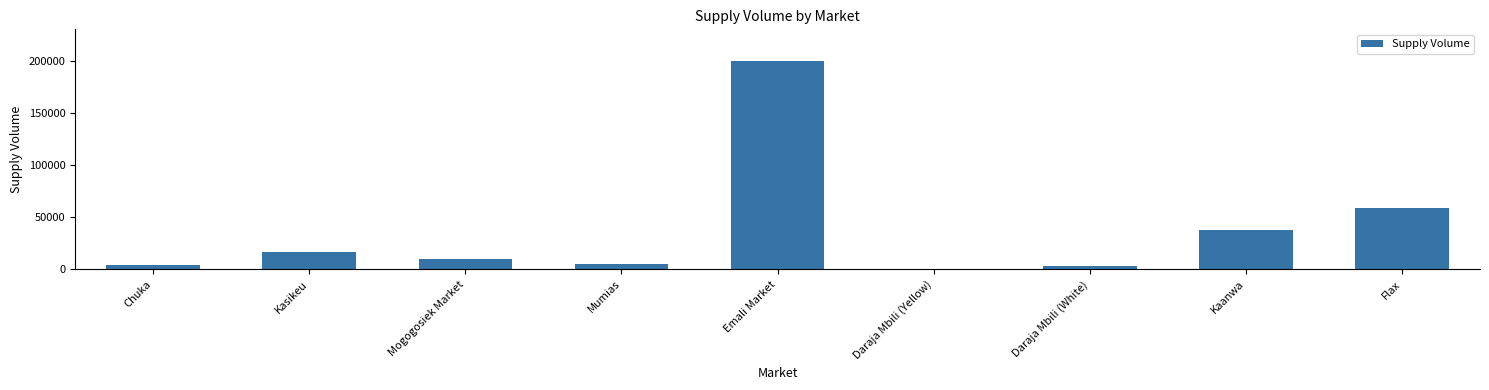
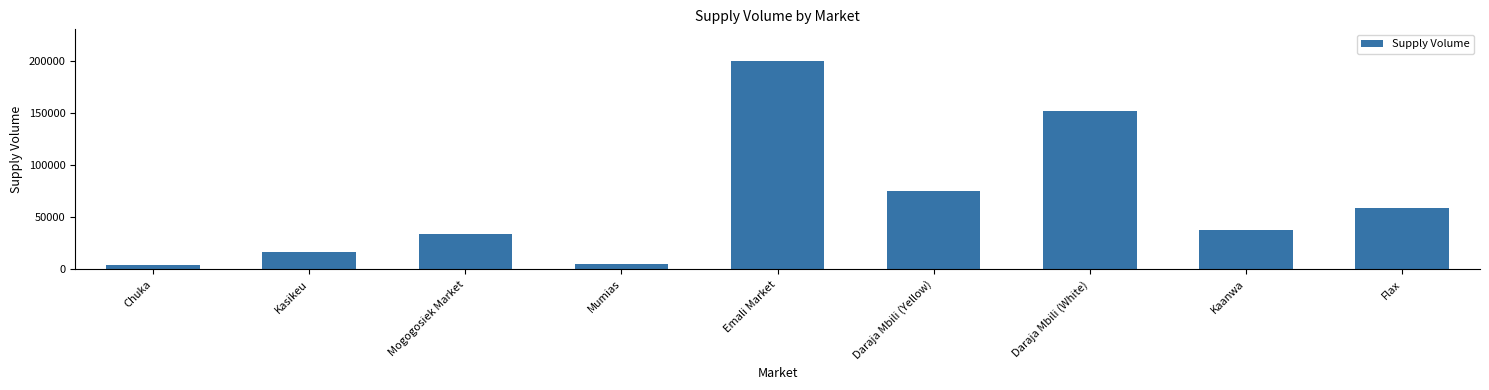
  {
    "Chuka": 5000,
    "Kasikeu": 17000,
-   "Mogogosiek Market": 10000,
+   "Mogogosiek Market": 34000,
    "Mumias": 5000,
    "Emali Market": 200000,
-   "Daraja Mbili (Yellow)": 0,
-   "Daraja Mbili (White)": 3000,
+   "Daraja Mbili (Yellow)": 75000,
+   "Daraja Mbili (White)": 152000,
    "Kaanwa": 37000,
    "Flax": 59000
  }
